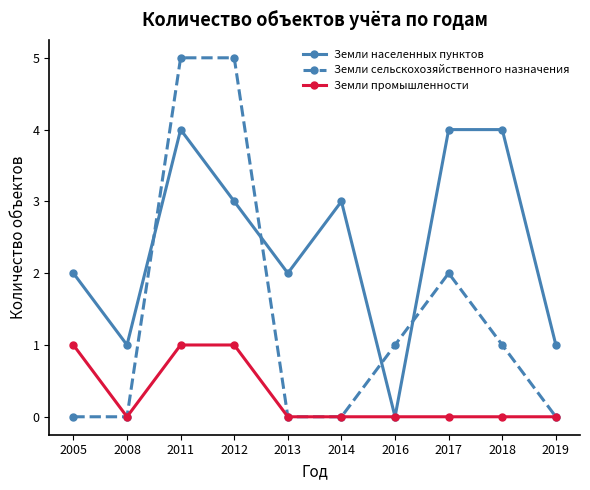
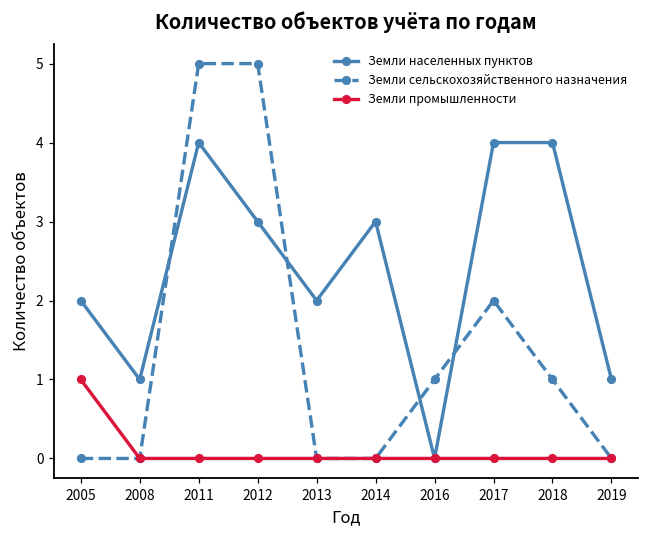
  {
    "Земли промышленности": {
      "2005": 1,
-     "2011": 1,
-     "2012": 1,
+     "2011": 0,
+     "2012": 0,
      "2017": 0,
      "2018": 0
    }
  }
